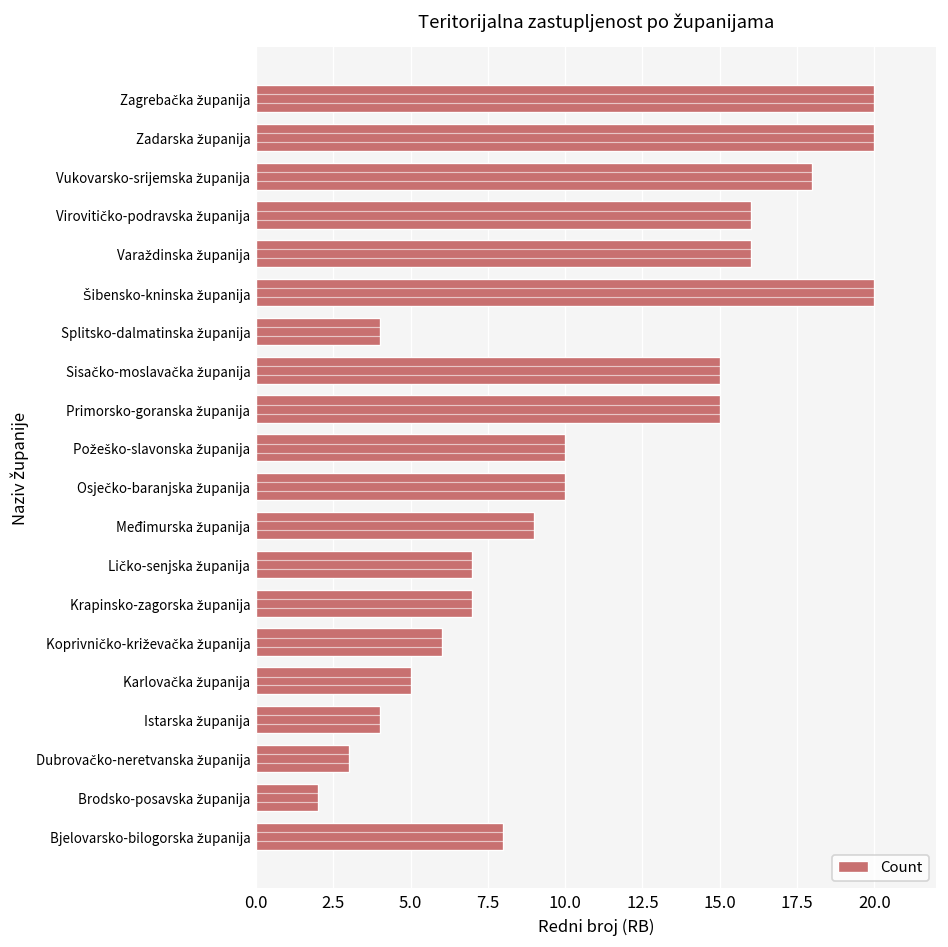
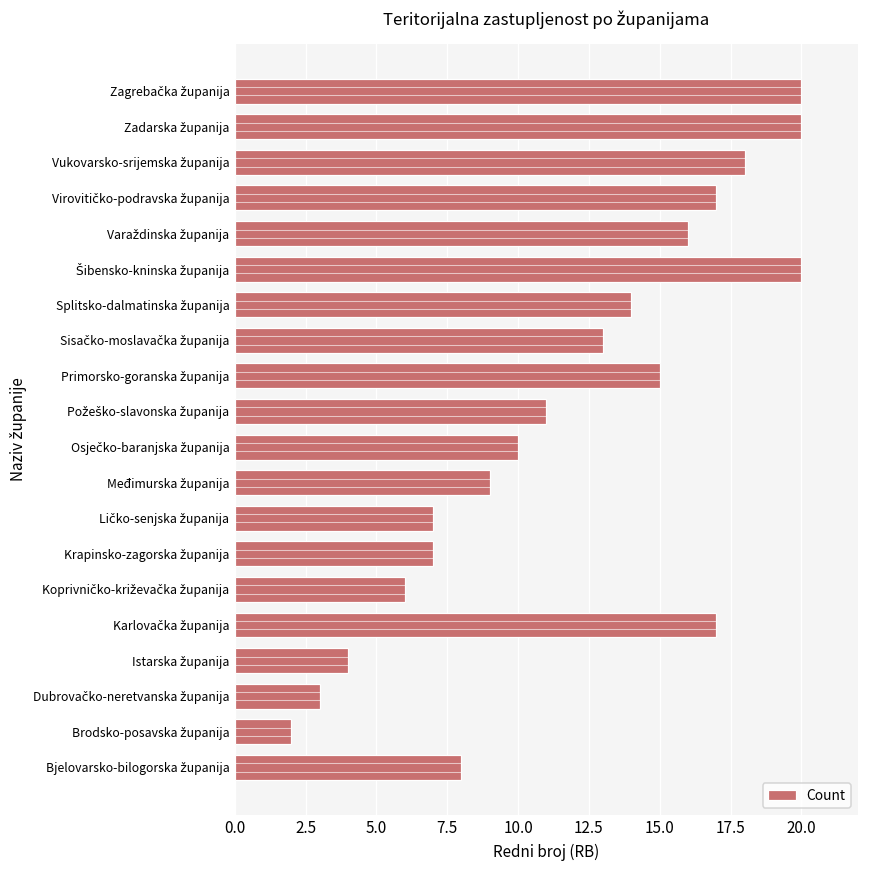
  {
    "Zagrebačka županija": 20,
    "Zadarska županija": 20,
    "Vukovarsko-srijemska županija": 18,
-   "Virovitičko-podravska županija": 16,
+   "Virovitičko-podravska županija": 17,
    "Varaždinska županija": 16,
    "Šibensko-kninska županija": 20,
-   "Splitsko-dalmatinska županija": 4,
-   "Sisačko-moslavačka županija": 15,
+   "Splitsko-dalmatinska županija": 14,
+   "Sisačko-moslavačka županija": 13,
    "Primorsko-goranska županija": 15,
-   "Požeško-slavonska županija": 10,
+   "Požeško-slavonska županija": 11,
    "Osječko-baranjska županija": 10,
    "Međimurska županija": 9,
    "Ličko-senjska županija": 7,
    "Krapinsko-zagorska županija": 7,
    "Koprivničko-križevačka županija": 6,
-   "Karlovačka županija": 5,
+   "Karlovačka županija": 17,
    "Istarska županija": 4,
    "Dubrovačko-neretvanska županija": 3,
    "Brodsko-posavska županija": 2,
    "Bjelovarsko-bilogorska županija": 8
  }
